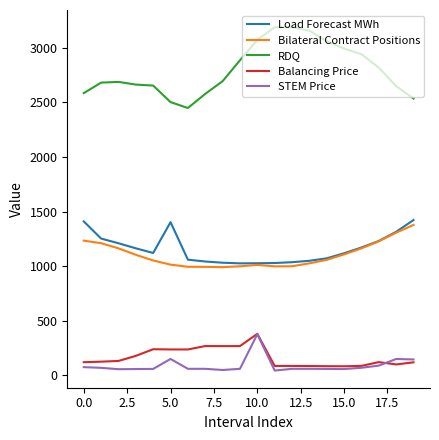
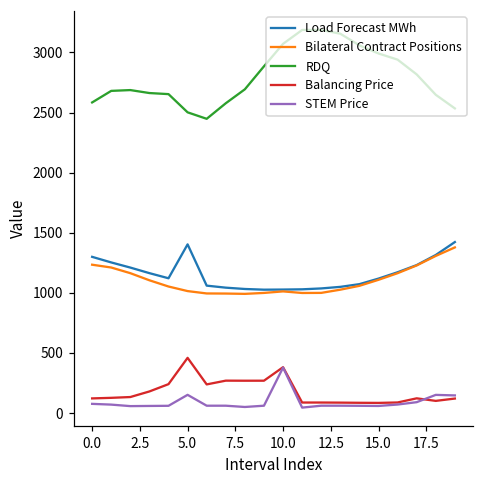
  {
    "Load Forecast MWh": {
-     "0.0": 1410,
+     "0.0": 1300,
      "5.0": 1400
    },
    "Bilateral Contract Positions": {
      "0.0": 1230,
      "5.0": 1010
    },
    "RDQ": {
      "0.0": 2580,
      "5.0": 2500
    },
    "Balancing Price": {
      "0.0": 120,
-     "5.0": 240,
+     "5.0": 460,
      "15.0": 80
    },
    "STEM Price": {
      "0.0": 80,
      "5.0": 150,
      "15.0": 60
    }
  }
